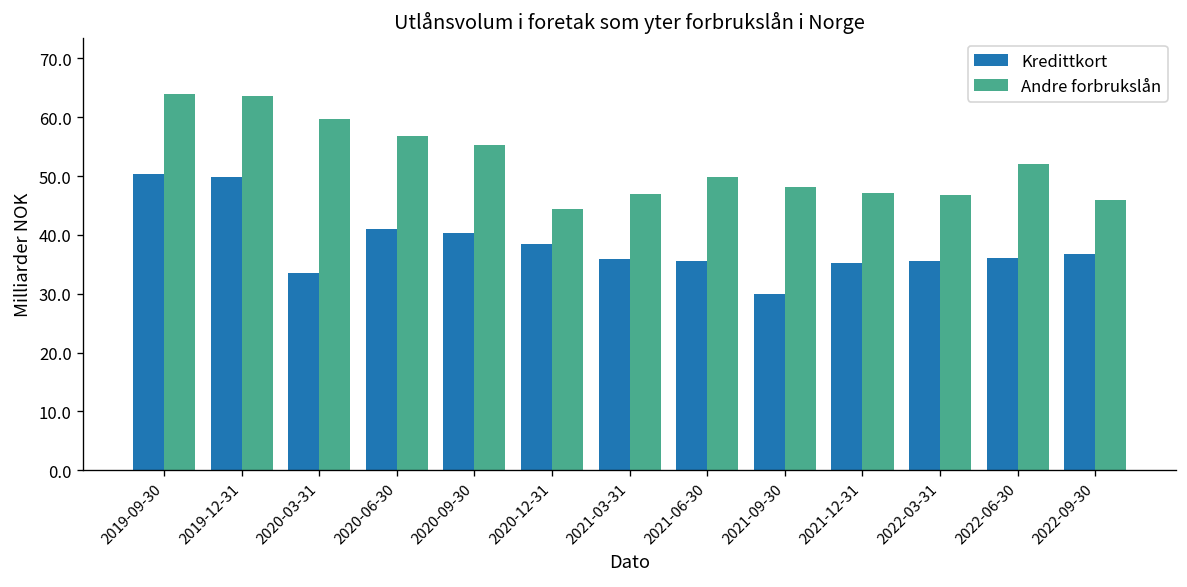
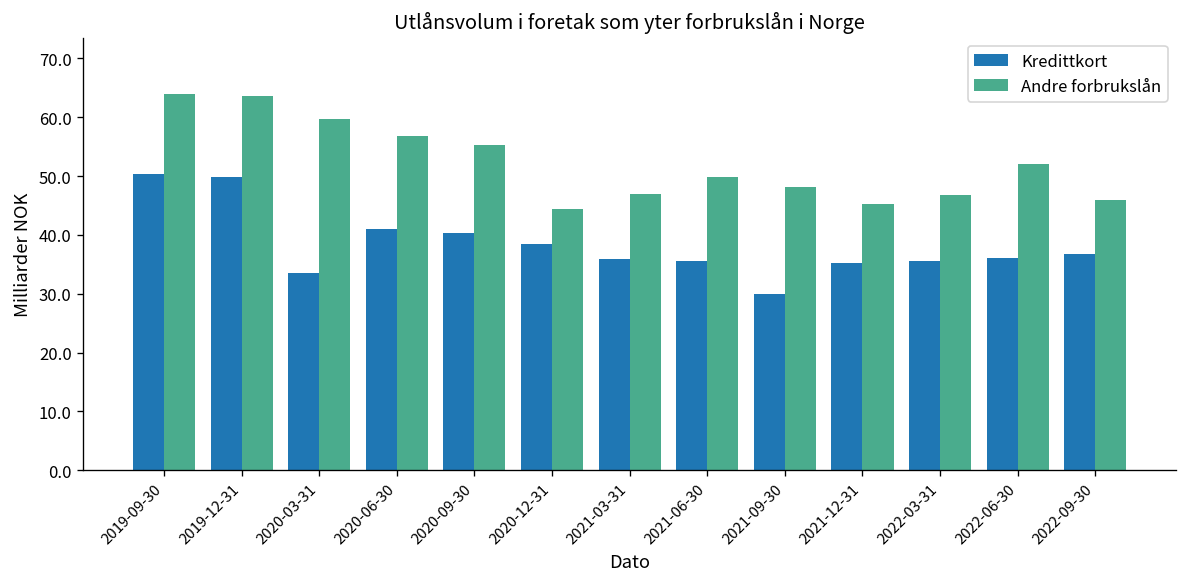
  {
    "Kredittkort": {
      "2019-09-30": 50,
      "2019-12-31": 50,
      "2020-03-31": 34,
      "2020-06-30": 41,
      "2020-09-30": 40,
      "2020-12-31": 38,
      "2021-03-31": 36,
      "2021-06-30": 36,
      "2021-09-30": 30,
      "2021-12-31": 35,
      "2022-03-31": 36,
      "2022-06-30": 36,
      "2022-09-30": 37
    },
    "Andre forbrukslån": {
      "2019-09-30": 64,
      "2019-12-31": 64,
      "2020-03-31": 60,
      "2020-06-30": 57,
      "2020-09-30": 55,
      "2020-12-31": 44,
      "2021-03-31": 47,
      "2021-06-30": 50,
      "2021-09-30": 48,
-     "2021-12-31": 47,
+     "2021-12-31": 45,
      "2022-03-31": 47,
      "2022-06-30": 52,
      "2022-09-30": 46
    }
  }
